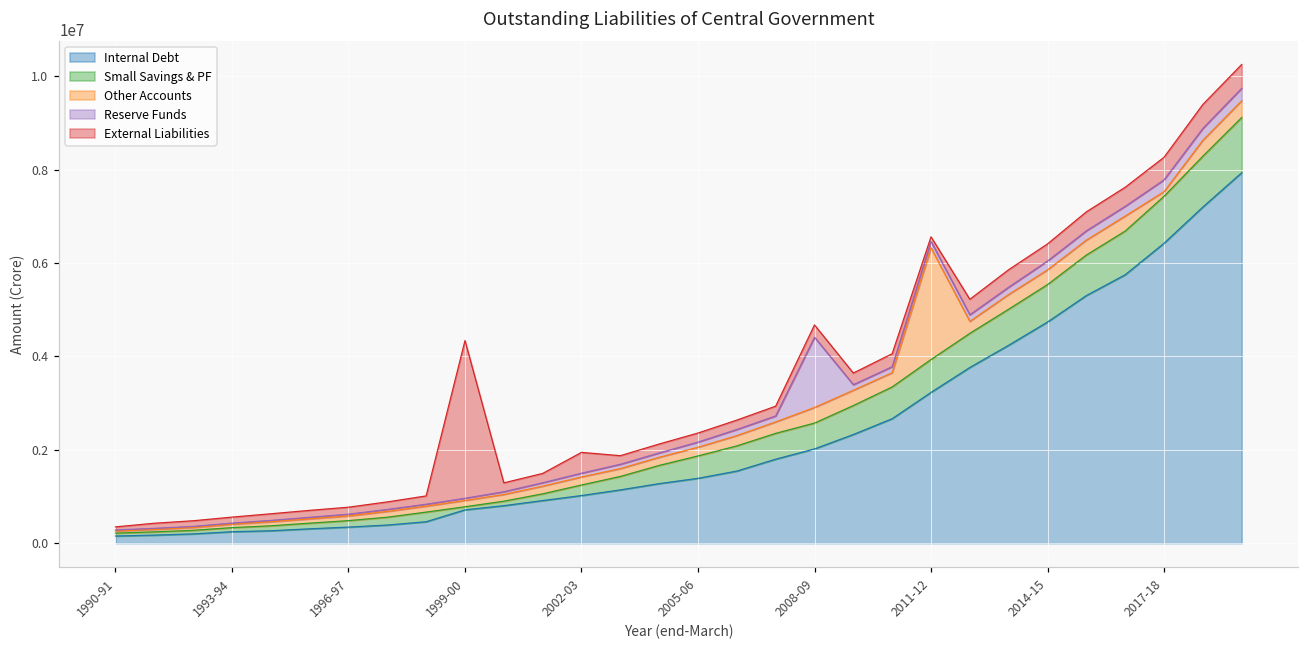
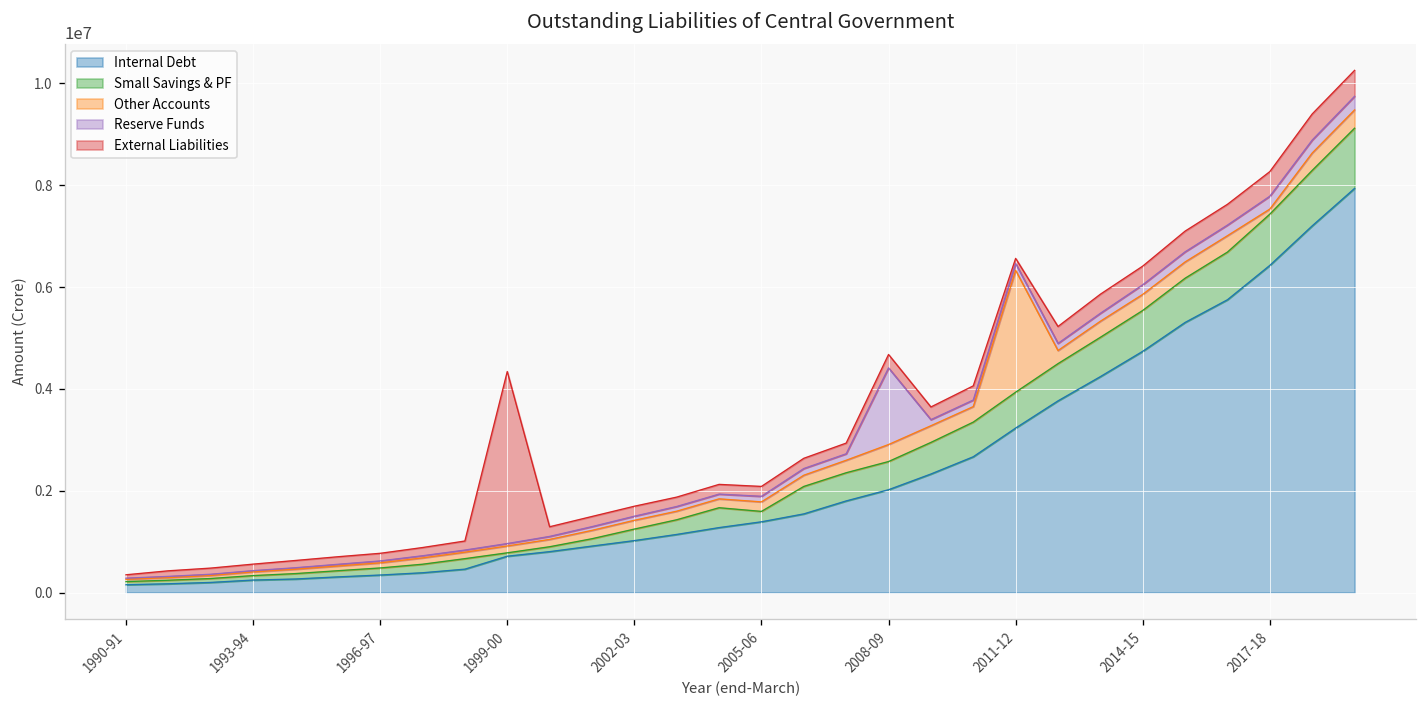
  {
    "Internal Debt": {
      "1990-91": 200000,
      "1993-94": 200000,
      "1996-97": 300000,
      "1999-00": 700000,
      "2002-03": 1000000,
      "2005-06": 1400000,
      "2008-09": 2000000,
      "2011-12": 3200000,
      "2014-15": 4700000,
      "2017-18": 6400000
    },
    "Small Savings & PF": {
      "1993-94": 100000,
      "1996-97": 100000,
      "1999-00": 100000,
      "2002-03": 200000,
-     "2005-06": 500000,
+     "2005-06": 200000,
      "2008-09": 600000,
      "2011-12": 700000,
      "2014-15": 800000,
      "2017-18": 1000000
    },
    "Other Accounts": {
      "2002-03": 200000,
      "2005-06": 200000,
      "2008-09": 300000,
      "2011-12": 2400000,
      "2014-15": 300000,
      "2017-18": 100000
    },
    "Reserve Funds": {
      "2002-03": 100000,
      "2005-06": 100000,
      "2008-09": 1500000,
      "2011-12": 100000,
      "2014-15": 200000,
      "2017-18": 300000
    },
    "External Liabilities": {
      "1990-91": 100000,
      "1993-94": 100000,
      "1996-97": 100000,
      "1999-00": 3400000,
-     "2002-03": 400000,
+     "2002-03": 200000,
      "2005-06": 200000,
      "2008-09": 300000,
      "2011-12": 100000,
      "2014-15": 400000,
      "2017-18": 500000
    }
  }
